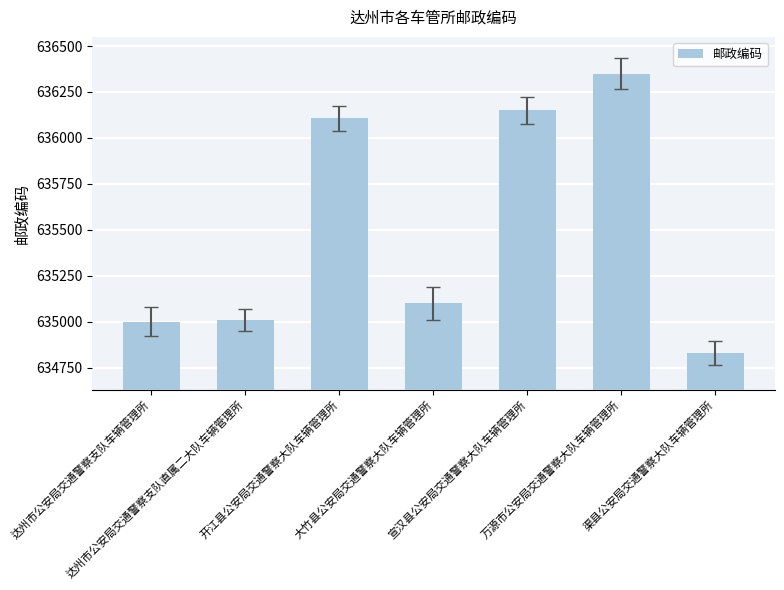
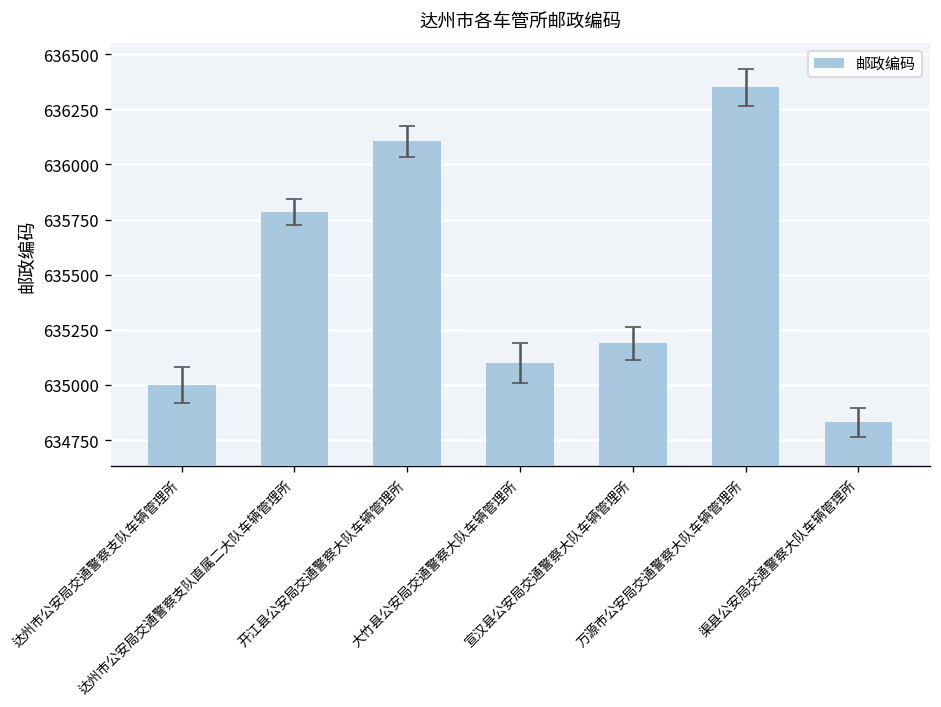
  {
    "邮政编码": {
      "达州市公安局交通警察支队车辆管理所": 635000,
-     "达州市公安局交通警察支队直属二大队车辆管理所": 635010,
+     "达州市公安局交通警察支队直属二大队车辆管理所": 635790,
      "开江县公安局交通警察大队车辆管理所": 636110,
      "大竹县公安局交通警察大队车辆管理所": 635100,
-     "宣汉县公安局交通警察大队车辆管理所": 636150,
+     "宣汉县公安局交通警察大队车辆管理所": 635190,
      "万源市公安局交通警察大队车辆管理所": 636350,
      "渠县公安局交通警察大队车辆管理所": 634830
    }
  }
